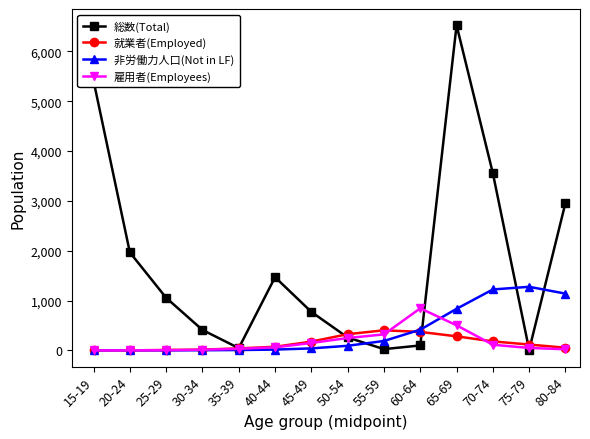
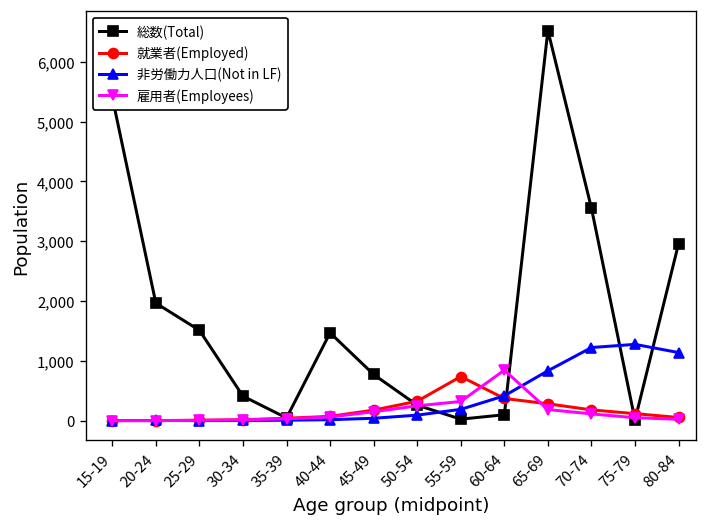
  {
    "総数(Total)": {
      "20-24": "2,000",
-     "25-29": "1,100",
+     "25-29": "1,500",
      "30-34": "400",
      "40-44": "1,500",
      "45-49": "800",
      "55-59": "0",
      "60-64": "100",
      "65-69": "6,500",
      "70-74": "3,600",
      "80-84": "3,000"
    },
    "就業者(Employed)": {
      "50-54": "300",
-     "55-59": "400",
+     "55-59": "700",
      "65-69": "300",
      "70-74": "200",
      "75-79": "100"
    },
    "非労働力人口(Not in LF)": {
      "45-49": "0",
      "50-54": "100",
      "55-59": "200",
      "65-69": "800",
      "70-74": "1,200",
      "75-79": "1,300",
      "80-84": "1,100"
    },
    "雇用者(Employees)": {
      "55-59": "300",
      "60-64": "800",
-     "65-69": "500",
+     "65-69": "200",
      "70-74": "100"
    }
  }
